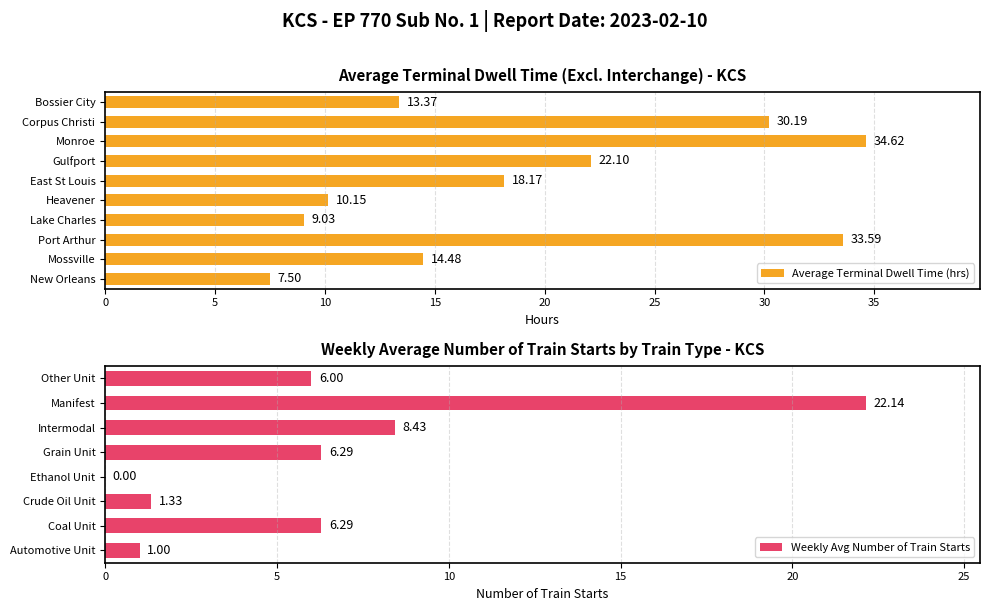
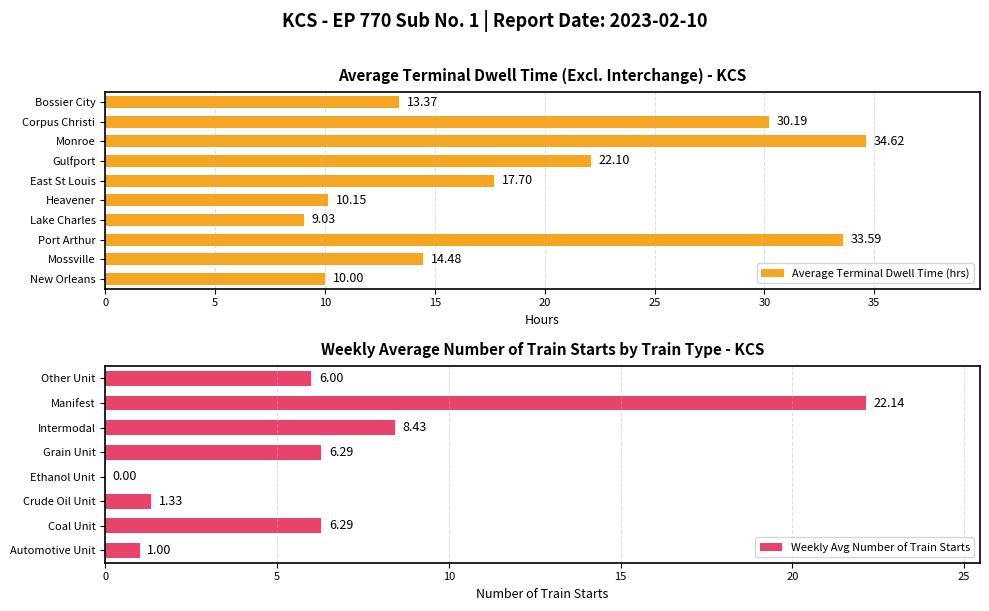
  {
    "Average Terminal Dwell Time (Excl. Interchange) - KCS": {
      "Bossier City": 13.37,
      "Corpus Christi": 30.19,
      "Monroe": 34.62,
      "Gulfport": 22.10,
-     "East St Louis": 18.17,
+     "East St Louis": 17.70,
      "Heavener": 10.15,
      "Lake Charles": 9.03,
      "Port Arthur": 33.59,
      "Mossville": 14.48,
-     "New Orleans": 7.50
+     "New Orleans": 10.00
    },
    "Weekly Average Number of Train Starts by Train Type - KCS": {
      "Other Unit": 6.00,
      "Manifest": 22.14,
      "Intermodal": 8.43,
      "Grain Unit": 6.29,
      "Ethanol Unit": 0.00,
      "Crude Oil Unit": 1.33,
      "Coal Unit": 6.29,
      "Automotive Unit": 1.00
    }
  }
